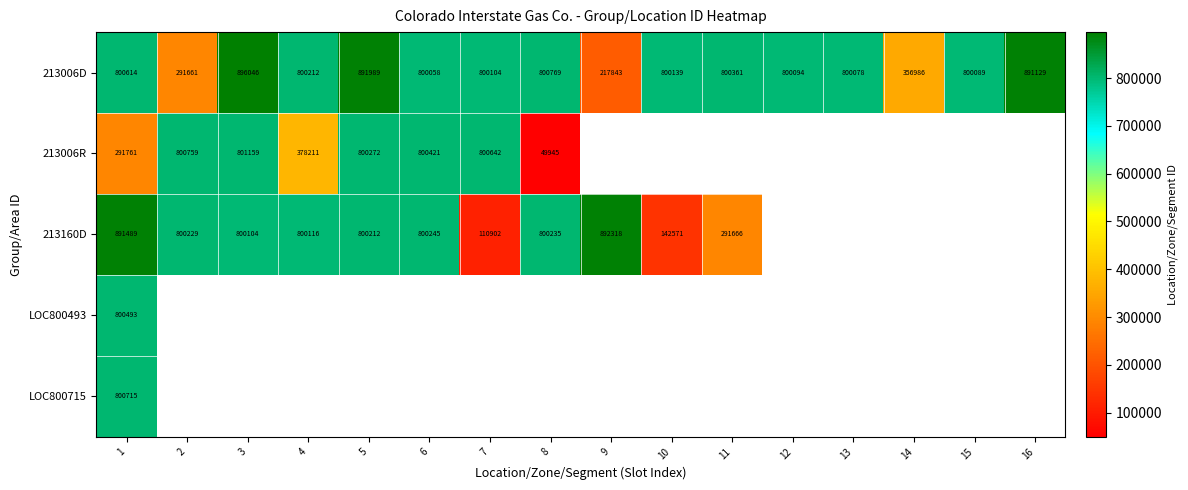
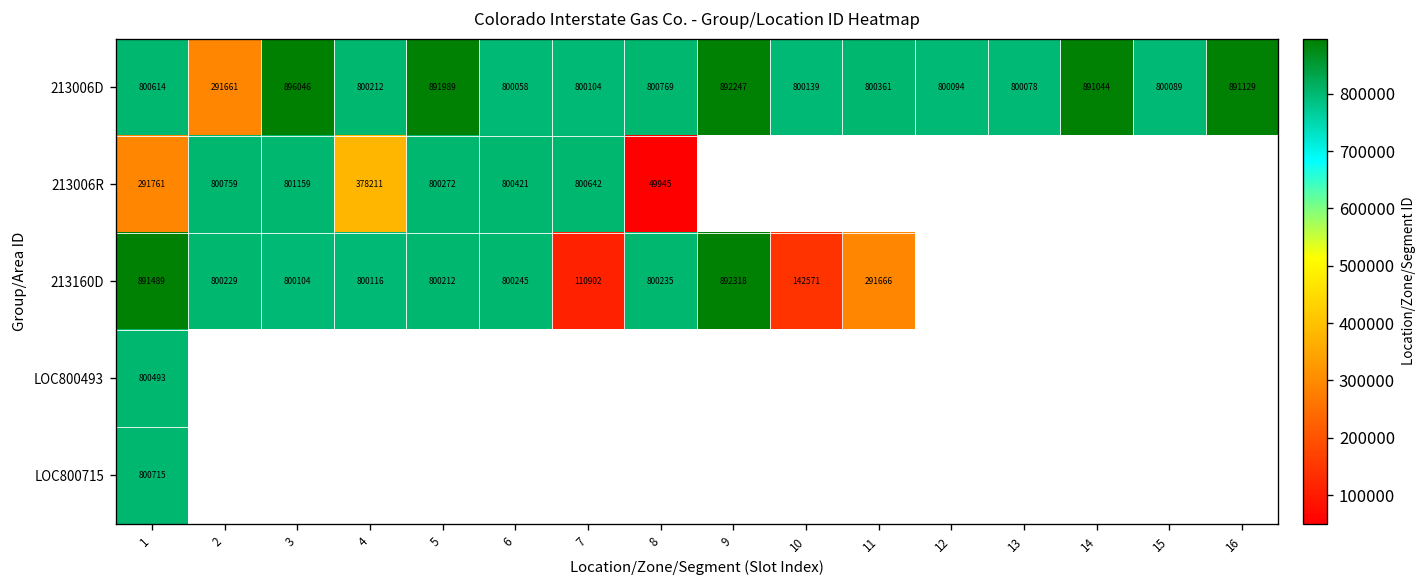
  {
    "213006D": {
      "1": 800614,
      "2": 291661,
      "3": 896046,
      "4": 800212,
      "5": 891989,
      "6": 800058,
      "7": 800104,
      "8": 800769,
-     "9": 217843,
+     "9": 892247,
      "10": 800139,
      "11": 800361,
      "12": 800094,
      "13": 800078,
-     "14": 356986,
+     "14": 891044,
      "15": 800089,
      "16": 891129
    },
    "213006R": {
      "1": 291761,
      "2": 800759,
      "3": 801159,
      "4": 378211,
      "5": 800272,
      "6": 800421,
      "7": 800642,
      "8": 49945
    },
    "213160D": {
      "1": 891489,
      "2": 800229,
      "3": 800104,
      "4": 800116,
      "5": 800212,
      "6": 800245,
      "7": 110902,
      "8": 800235,
      "9": 892318,
      "10": 142571,
      "11": 291666
    },
    "LOC800493": {
      "1": 800493
    },
    "LOC800715": {
      "1": 800715
    }
  }
